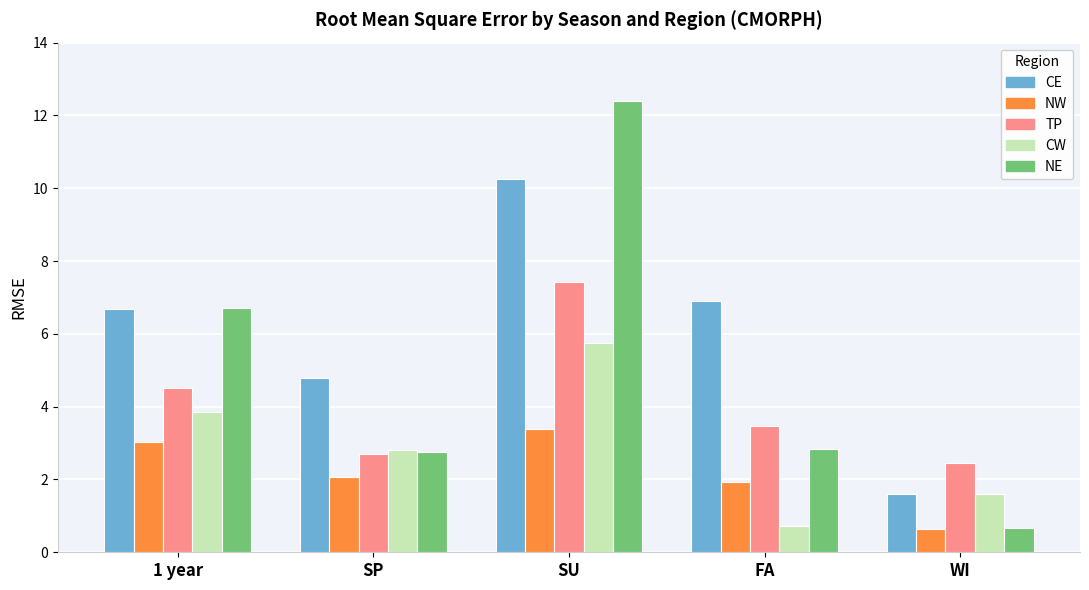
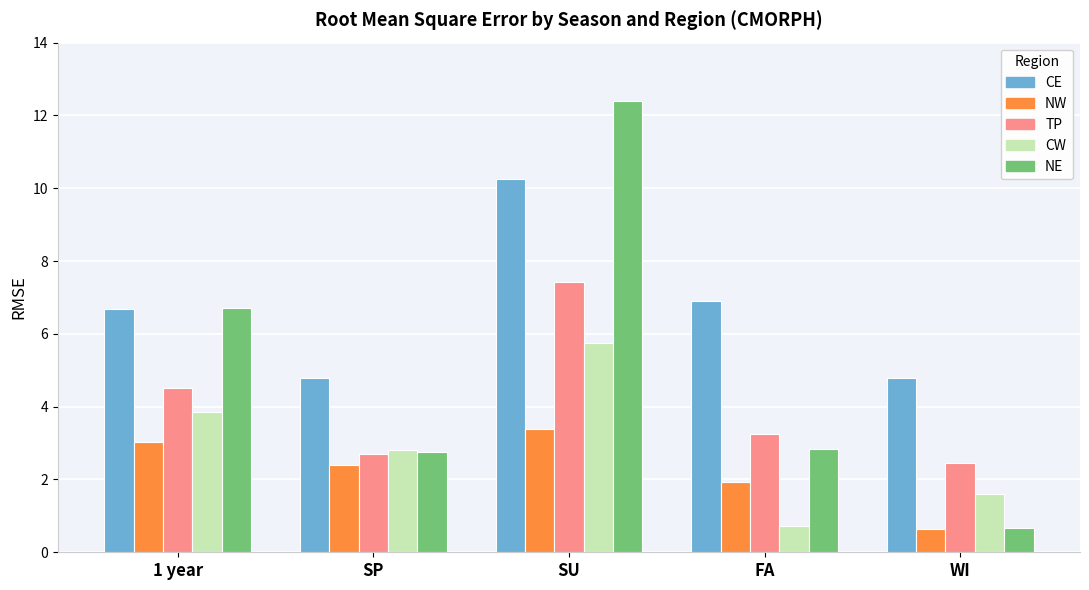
  {
    "CE": {
      "1 year": 6.7,
      "SP": 4.8,
      "SU": 10.3,
      "FA": 6.9,
-     "WI": 1.6
+     "WI": 4.8
    },
    "NW": {
      "1 year": 3.0,
-     "SP": 2.1,
+     "SP": 2.4,
      "SU": 3.4,
      "FA": 1.9,
      "WI": 0.7
    },
    "TP": {
      "1 year": 4.5,
      "SP": 2.7,
      "SU": 7.4,
-     "FA": 3.5,
+     "FA": 3.2,
      "WI": 2.5
    },
    "CW": {
      "1 year": 3.9,
      "SP": 2.8,
      "SU": 5.7,
      "FA": 0.7,
      "WI": 1.6
    },
    "NE": {
      "1 year": 6.7,
      "SP": 2.8,
      "SU": 12.4,
      "FA": 2.8,
      "WI": 0.7
    }
  }
